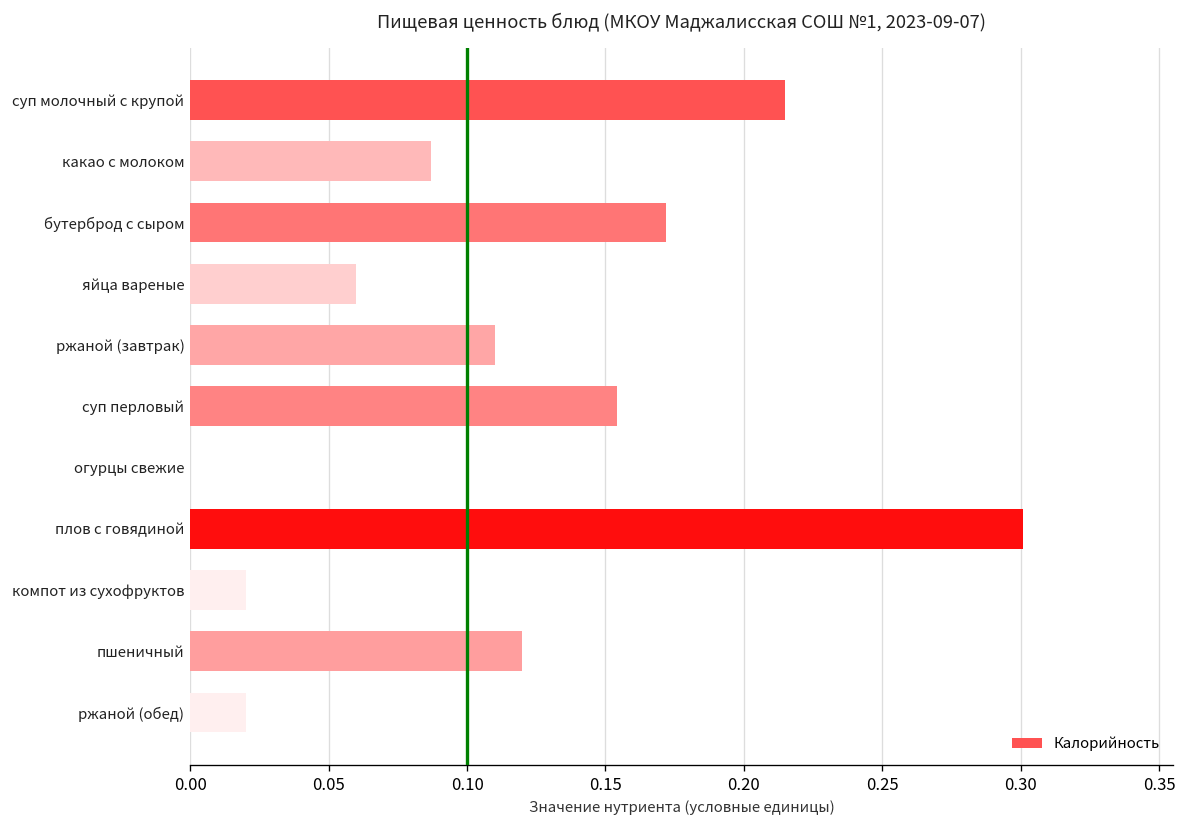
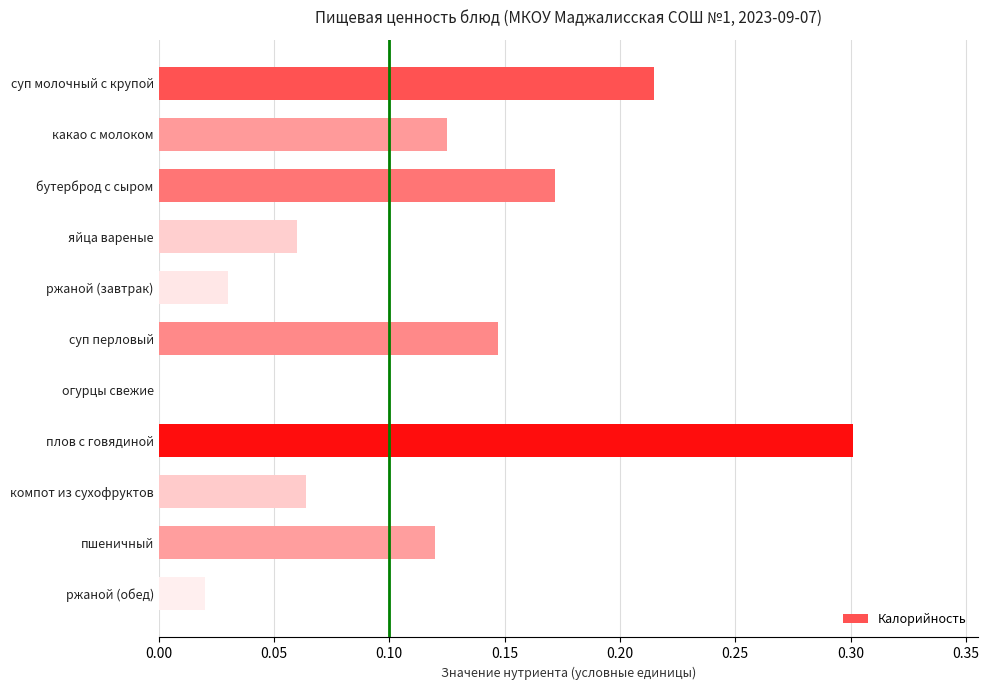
  {
    "суп молочный с крупой": 0.215,
-   "какао с молоком": 0.087,
+   "какао с молоком": 0.125,
    "бутерброд с сыром": 0.172,
    "яйца вареные": 0.060,
-   "ржаной (завтрак)": 0.11,
-   "суп перловый": 0.154,
+   "ржаной (завтрак)": 0.03,
+   "суп перловый": 0.147,
    "огурцы свежие": 0.000,
    "плов с говядиной": 0.301,
-   "компот из сухофруктов": 0.020,
+   "компот из сухофруктов": 0.064,
    "пшеничный": 0.120,
    "ржаной (обед)": 0.020
  }
